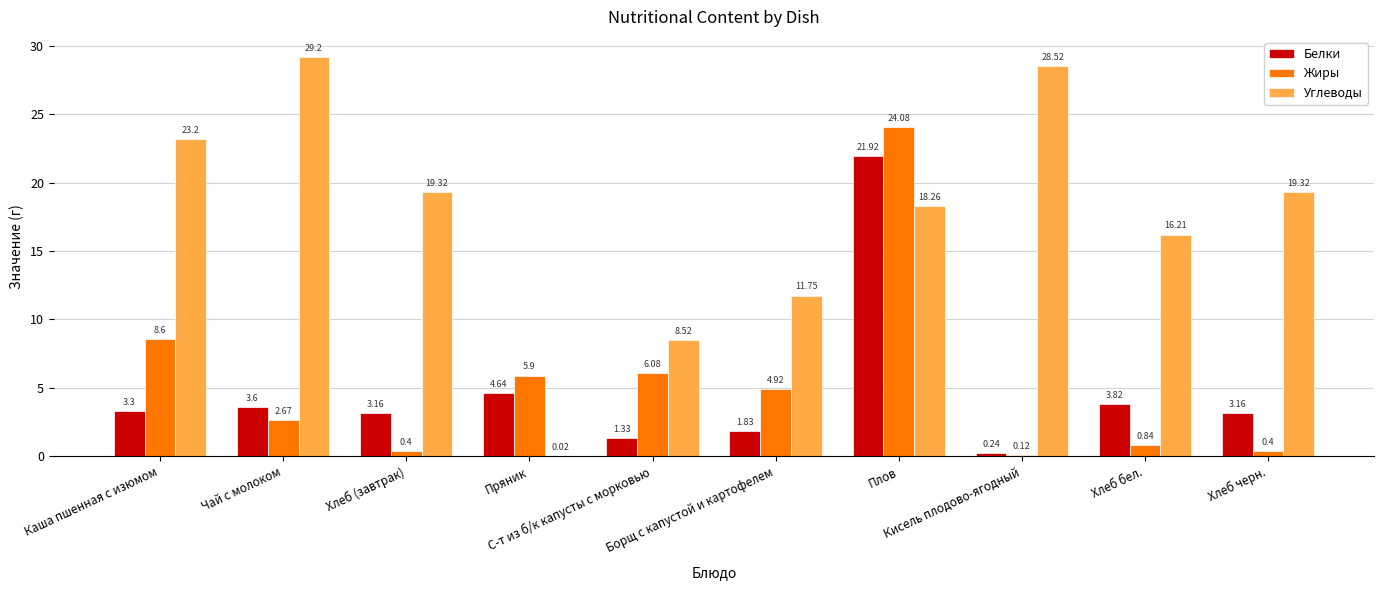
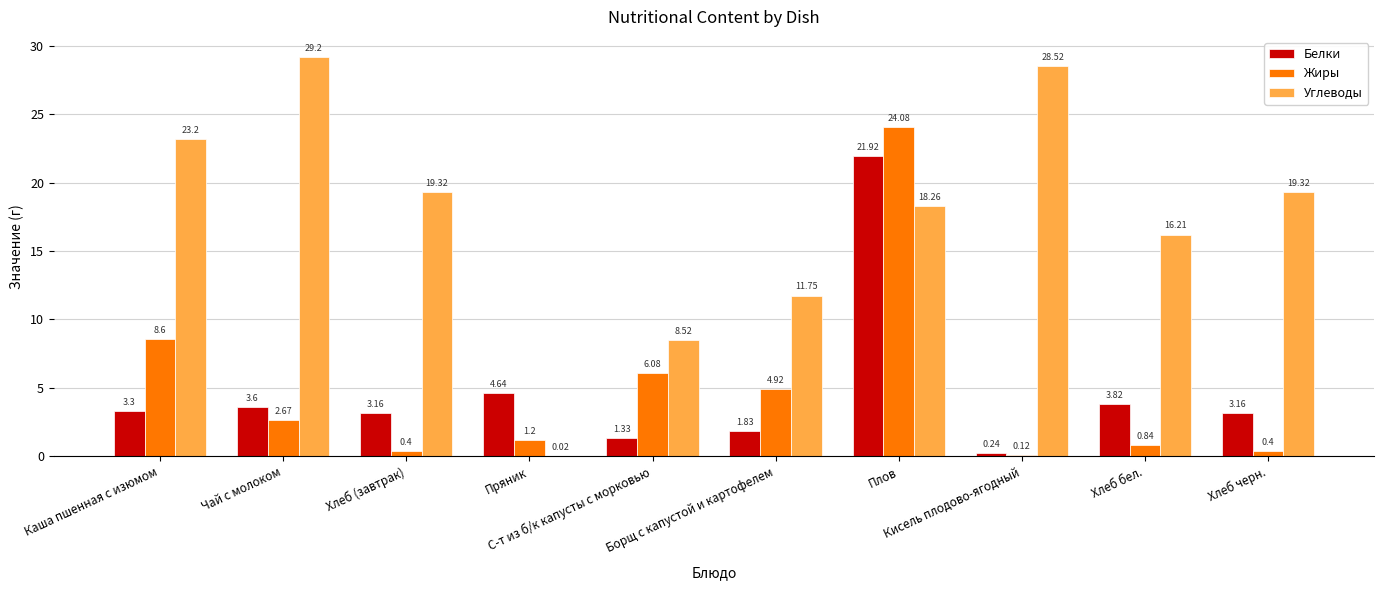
  {
    "Белки": {
      "Каша пшенная с изюмом": 3.3,
      "Чай с молоком": 3.6,
      "Хлеб (завтрак)": 3.16,
      "Пряник": 4.64,
      "С-т из б/к капусты с морковью": 1.33,
      "Борщ с капустой и картофелем": 1.83,
      "Плов": 21.92,
      "Кисель плодово-ягодный": 0.24,
      "Хлеб бел.": 3.82,
      "Хлеб черн.": 3.16
    },
    "Жиры": {
      "Каша пшенная с изюмом": 8.6,
      "Чай с молоком": 2.67,
      "Хлеб (завтрак)": 0.4,
-     "Пряник": 5.9,
+     "Пряник": 1.2,
      "С-т из б/к капусты с морковью": 6.08,
      "Борщ с капустой и картофелем": 4.92,
      "Плов": 24.08,
      "Кисель плодово-ягодный": 0.12,
      "Хлеб бел.": 0.84,
      "Хлеб черн.": 0.4
    },
    "Углеводы": {
      "Каша пшенная с изюмом": 23.2,
      "Чай с молоком": 29.2,
      "Хлеб (завтрак)": 19.32,
      "Пряник": 0.02,
      "С-т из б/к капусты с морковью": 8.52,
      "Борщ с капустой и картофелем": 11.75,
      "Плов": 18.26,
      "Кисель плодово-ягодный": 28.52,
      "Хлеб бел.": 16.21,
      "Хлеб черн.": 19.32
    }
  }
